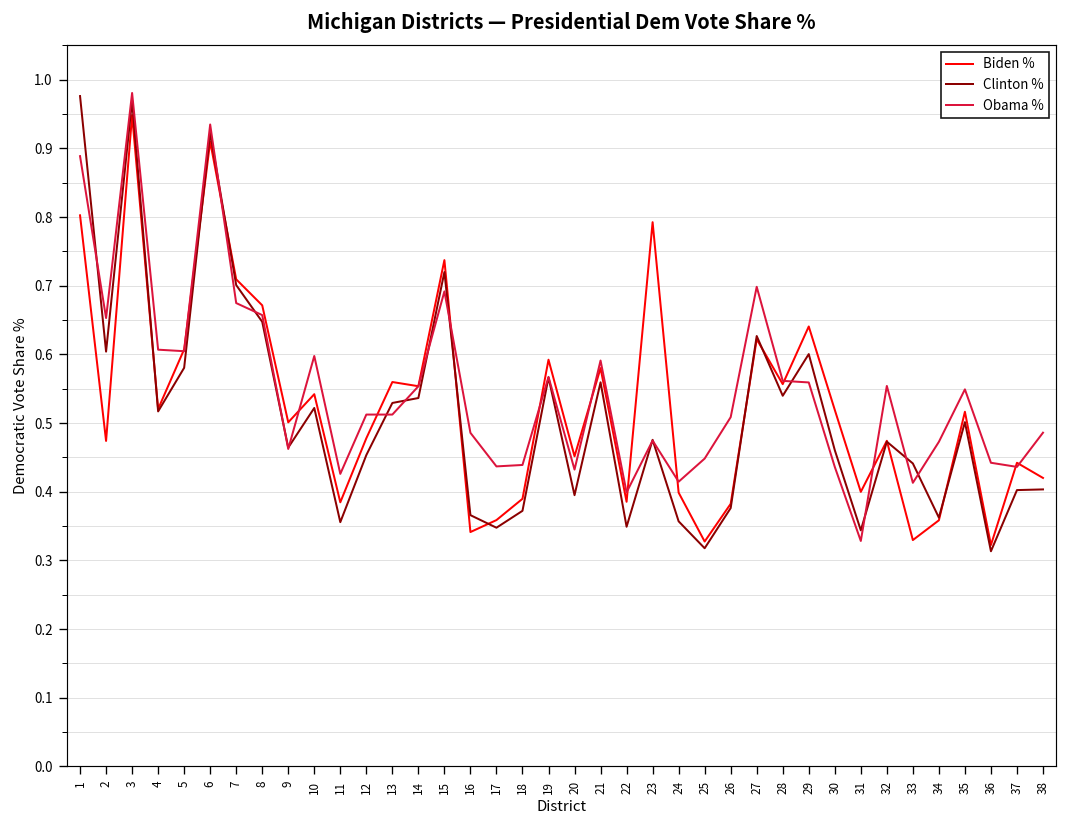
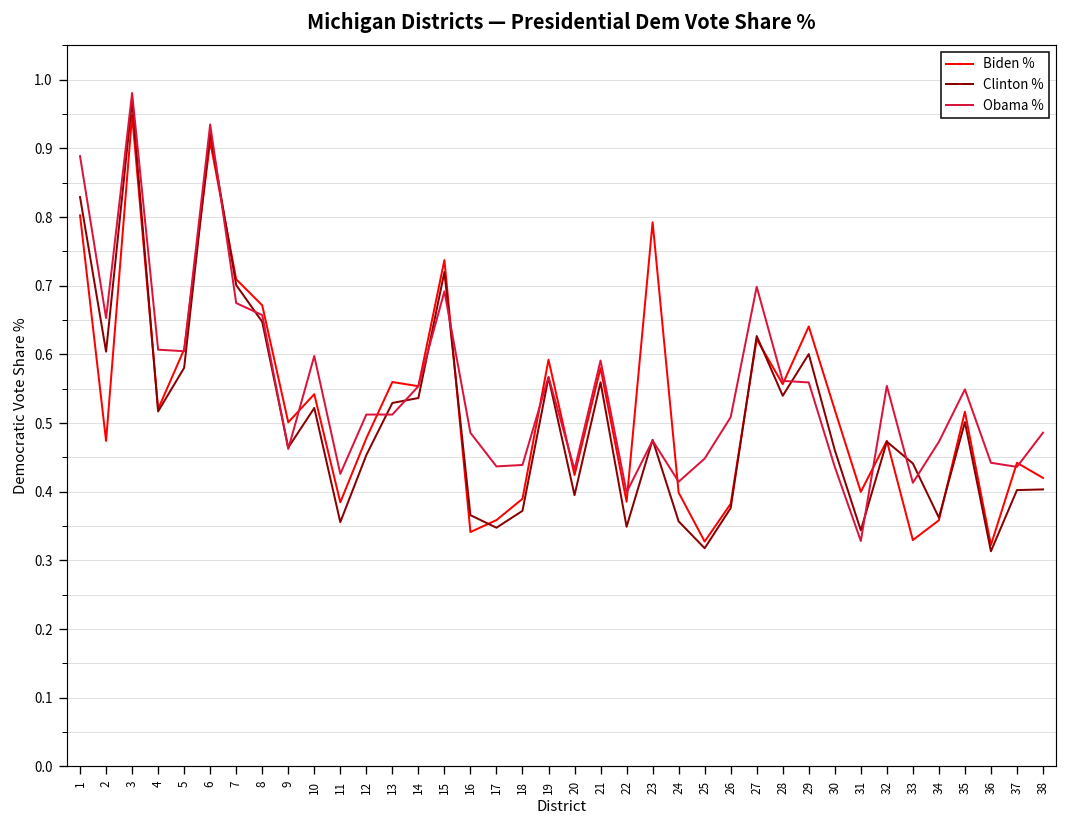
  {
    "Biden %": {
      "1": 0.80,
      "2": 0.47,
      "3": 0.95,
      "6": 0.91,
      "7": 0.71,
      "8": 0.67,
      "9": 0.50,
      "10": 0.54,
      "11": 0.38,
      "12": 0.48,
      "13": 0.56,
      "15": 0.74,
      "16": 0.34,
      "17": 0.36,
      "18": 0.39,
      "19": 0.59,
-     "20": 0.45,
+     "20": 0.42,
      "21": 0.58,
      "22": 0.39,
      "23": 0.79,
      "24": 0.40,
      "25": 0.33,
      "26": 0.38,
      "27": 0.62,
      "28": 0.56,
      "29": 0.64,
      "30": 0.52,
      "31": 0.40,
      "33": 0.33,
      "35": 0.52,
      "36": 0.32,
      "37": 0.44,
      "38": 0.42
    },
    "Clinton %": {
-     "1": 0.98,
+     "1": 0.83,
      "2": 0.60,
      "3": 0.97,
      "5": 0.58,
      "6": 0.92,
      "7": 0.70,
      "8": 0.65,
      "10": 0.52,
      "11": 0.36,
      "12": 0.45,
      "13": 0.53,
      "14": 0.54,
      "15": 0.72,
      "16": 0.37,
      "17": 0.35,
      "18": 0.37,
      "20": 0.40,
      "21": 0.56,
      "22": 0.35,
      "24": 0.36,
      "25": 0.32,
      "26": 0.38,
      "27": 0.63,
      "28": 0.54,
      "29": 0.60,
      "30": 0.46,
      "31": 0.34,
      "33": 0.44,
      "35": 0.50,
      "36": 0.31,
      "37": 0.40,
      "38": 0.40
    },
    "Obama %": {
      "1": 0.89,
      "2": 0.65,
      "3": 0.98,
      "4": 0.61,
      "6": 0.93,
      "7": 0.67,
      "8": 0.66,
      "10": 0.60,
      "11": 0.43,
      "12": 0.51,
      "13": 0.51,
      "15": 0.69,
      "16": 0.49,
      "17": 0.44,
      "18": 0.44,
      "20": 0.43,
      "21": 0.59,
      "22": 0.40,
      "24": 0.41,
      "25": 0.45,
      "26": 0.51,
      "27": 0.70,
      "28": 0.56,
      "29": 0.56,
      "30": 0.44,
      "31": 0.33,
      "32": 0.55,
      "33": 0.41,
      "34": 0.47,
      "35": 0.55,
      "36": 0.44,
      "37": 0.44,
      "38": 0.49
    }
  }
